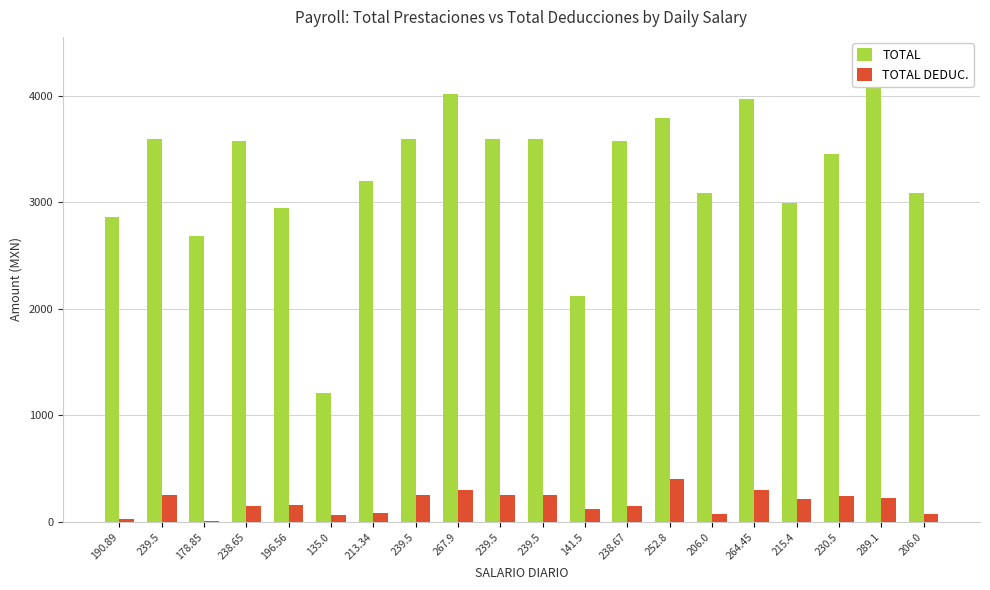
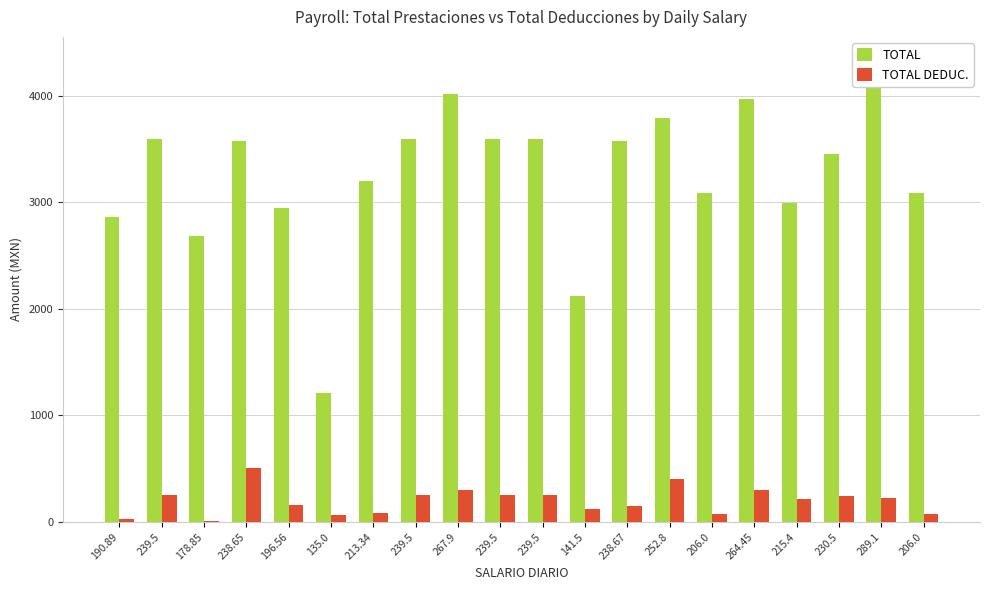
  {
    "TOTAL": {
      "190.89": 2860,
      "178.85": 2680,
      "238.65": 3580,
      "196.56": 2950,
      "135.0": 1220,
      "213.34": 3200,
      "267.9": 4020,
      "141.5": 2120,
      "238.67": 3580,
      "252.8": 3790,
      "264.45": 3970,
      "215.4": 2990,
      "230.5": 3460
    },
    "TOTAL DEDUC.": {
      "190.89": 30,
-     "238.65": 150,
+     "238.65": 510,
      "196.56": 160,
      "135.0": 60,
      "213.34": 90,
      "267.9": 300,
      "141.5": 120,
      "238.67": 150,
      "252.8": 410,
      "264.45": 300,
      "215.4": 220,
      "230.5": 240,
      "289.1": 220
    }
  }
